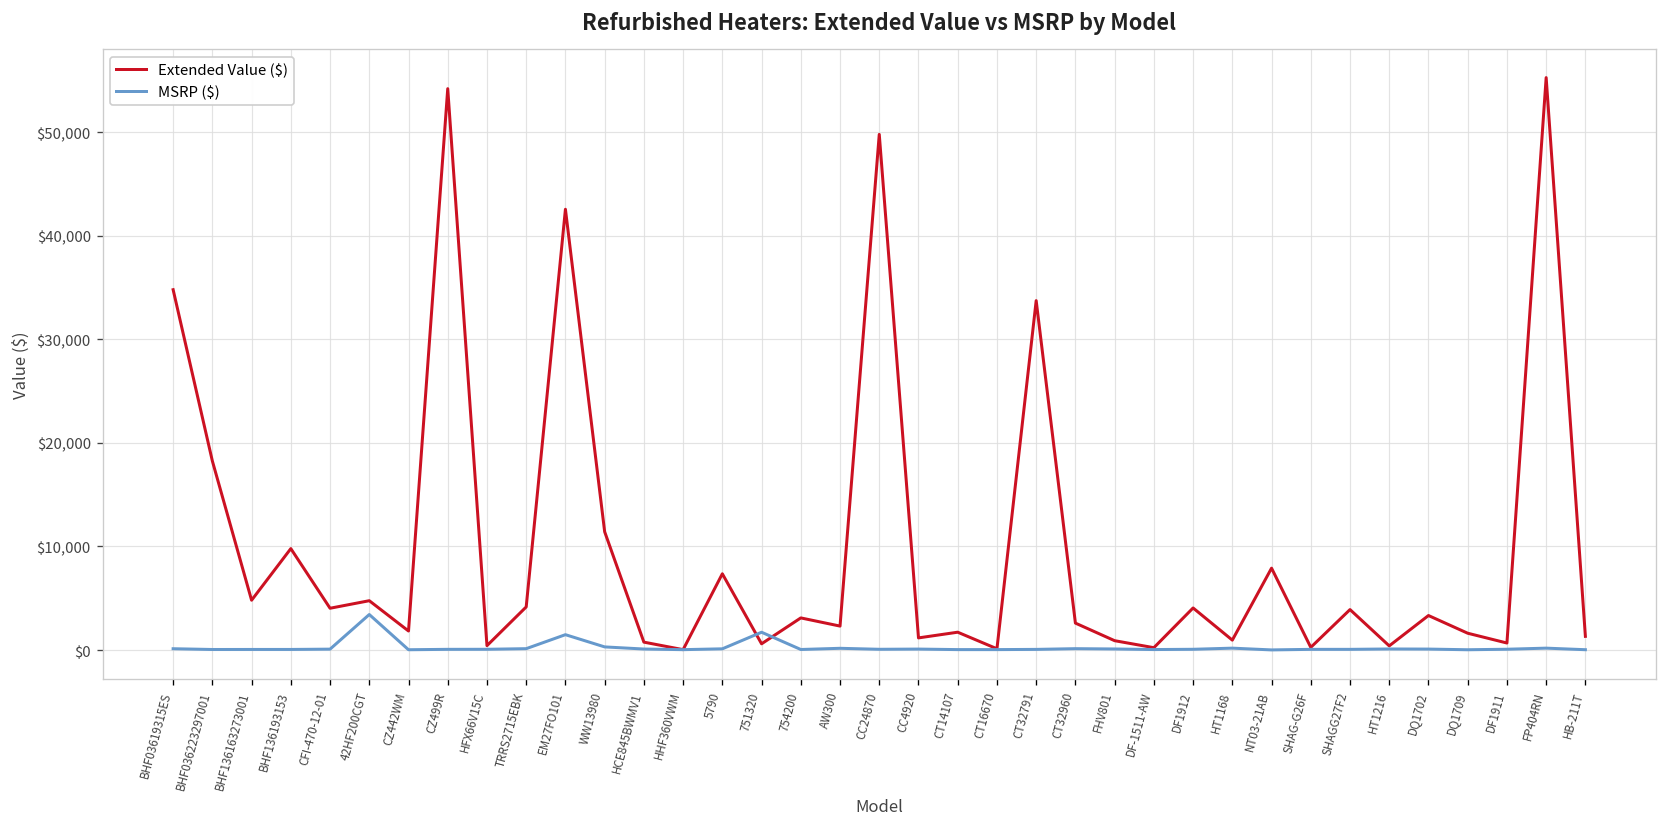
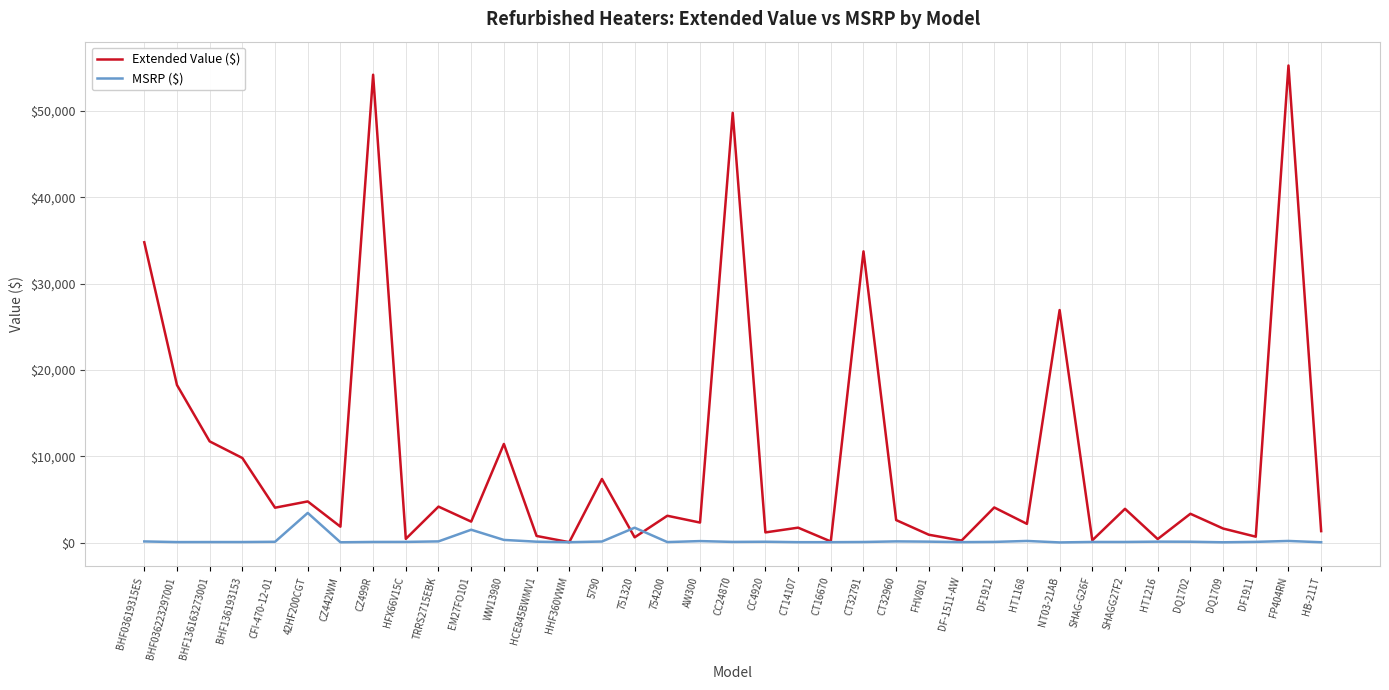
  {
    "Extended Value ($)": {
      "BHF03619315ES": "$35,000",
      "BHF036223297001": "$18,000",
-     "BHF136163273001": "$5,000",
+     "BHF136163273001": "$12,000",
      "BHF136193153": "$10,000",
      "CFI-470-12-01": "$4,000",
      "42HF200CGT": "$5,000",
      "CZ442WM": "$2,000",
      "CZ499R": "$54,000",
      "HFX66V15C": "$0",
      "TRRS2715EBK": "$4,000",
-     "EM27FO101": "$43,000",
+     "EM27FO101": "$2,000",
      "WW13980": "$11,000",
      "HCE845BWMV1": "$1,000",
      "5790": "$7,000",
      "751320": "$1,000",
      "754200": "$3,000",
      "AW300": "$2,000",
      "CC24870": "$50,000",
      "CC4920": "$1,000",
      "CT14107": "$2,000",
      "CT32791": "$34,000",
      "CT32960": "$3,000",
      "FHV801": "$1,000",
      "DF1912": "$4,000",
-     "HT1168": "$1,000",
-     "NT03-21AB": "$8,000",
+     "HT1168": "$2,000",
+     "NT03-21AB": "$27,000",
      "SHAGG27F2": "$4,000",
      "DQ1702": "$3,000",
      "DQ1709": "$2,000",
      "DF1911": "$1,000",
      "FP404RN": "$55,000",
      "HB-211T": "$1,000"
    },
    "MSRP ($)": {
      "BHF03619315ES": "$0",
      "BHF036223297001": "$0",
      "BHF136163273001": "$0",
      "BHF136193153": "$0",
      "CFI-470-12-01": "$0",
      "42HF200CGT": "$3,000",
      "CZ442WM": "$0",
      "CZ499R": "$0",
      "HFX66V15C": "$0",
      "TRRS2715EBK": "$0",
      "EM27FO101": "$1,000",
      "WW13980": "$0",
      "HCE845BWMV1": "$0",
      "5790": "$0",
      "751320": "$2,000",
      "754200": "$0",
      "AW300": "$0",
      "CC24870": "$0",
      "CC4920": "$0",
      "CT14107": "$0",
      "CT32791": "$0",
      "CT32960": "$0",
      "FHV801": "$0",
      "DF1912": "$0",
      "HT1168": "$0",
      "NT03-21AB": "$0",
      "SHAGG27F2": "$0",
      "DQ1702": "$0",
      "DQ1709": "$0",
      "DF1911": "$0",
      "FP404RN": "$0",
      "HB-211T": "$0"
    }
  }
